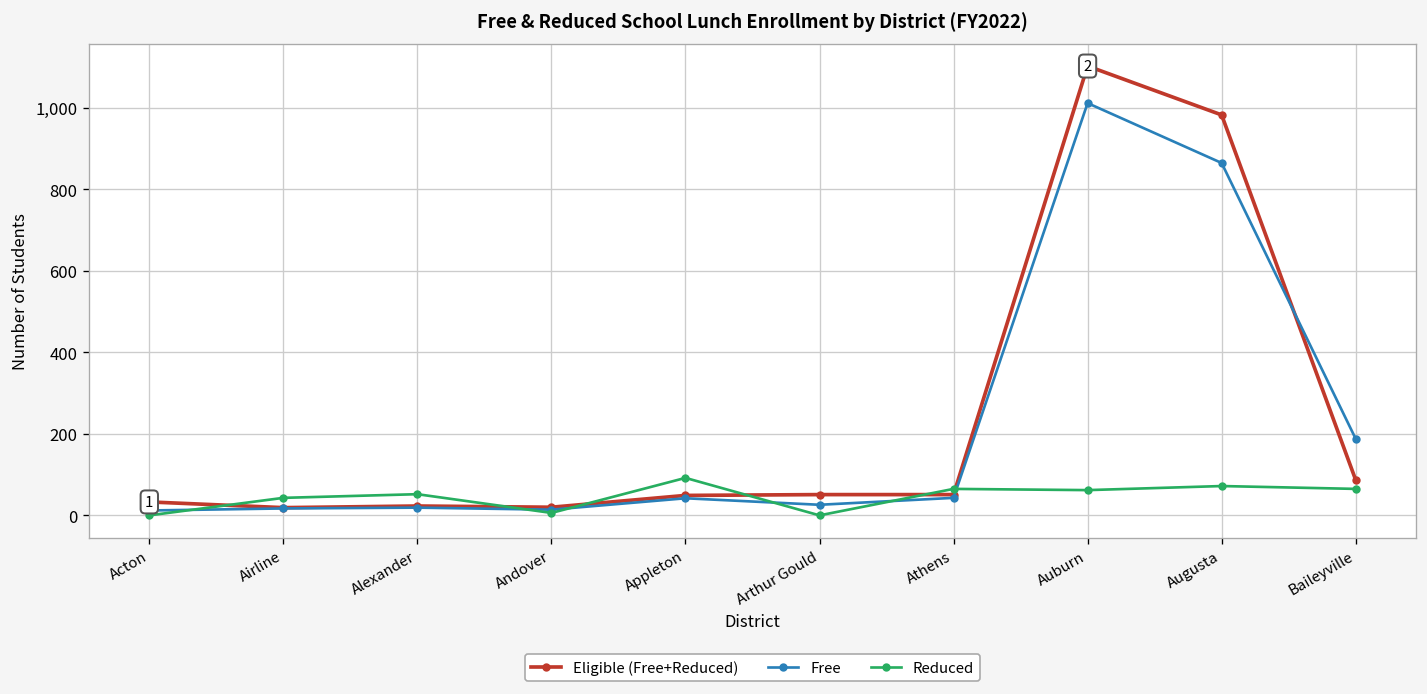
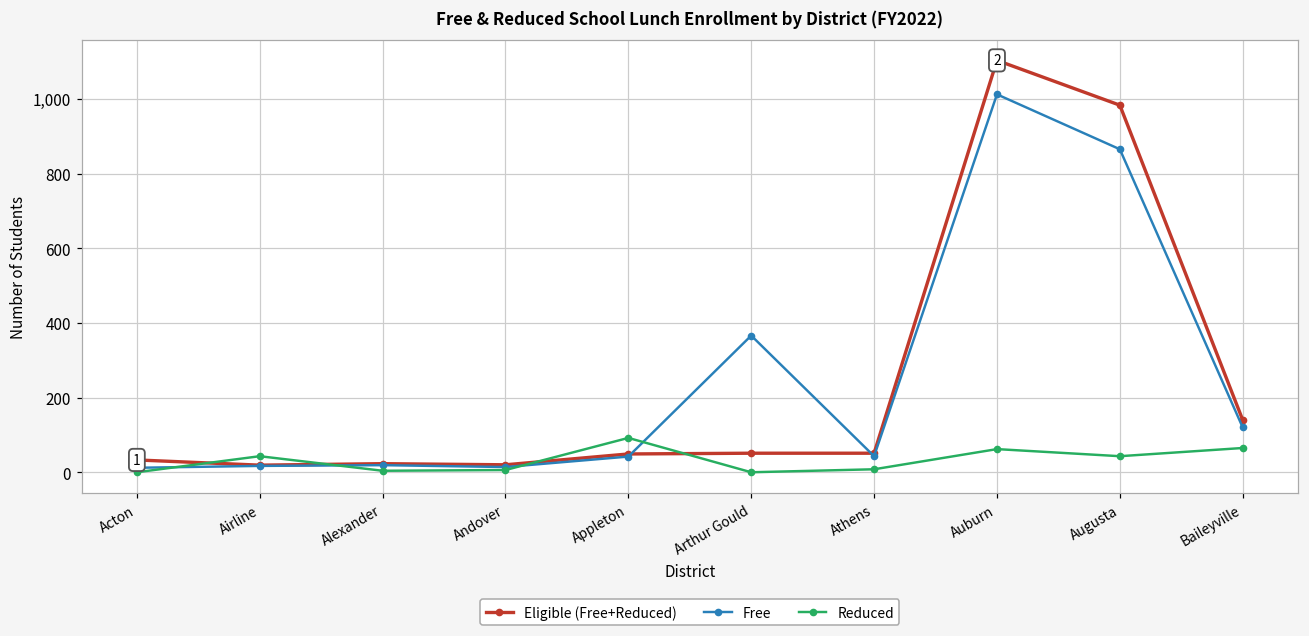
  {
    "Eligible (Free+Reduced)": {
      "Arthur Gould": "50",
      "Athens": "50",
      "Augusta": "980",
-     "Baileyville": "90"
+     "Baileyville": "140"
    },
    "Free": {
-     "Arthur Gould": "30",
+     "Arthur Gould": "370",
      "Athens": "40",
      "Auburn": "1,010",
      "Augusta": "870",
-     "Baileyville": "190"
+     "Baileyville": "120"
    },
    "Reduced": {
      "Acton": "0",
      "Airline": "40",
-     "Alexander": "50",
+     "Alexander": "0",
      "Andover": "10",
      "Appleton": "90",
      "Arthur Gould": "0",
-     "Athens": "70",
+     "Athens": "10",
      "Auburn": "60",
-     "Augusta": "70",
+     "Augusta": "40",
      "Baileyville": "70"
    }
  }
